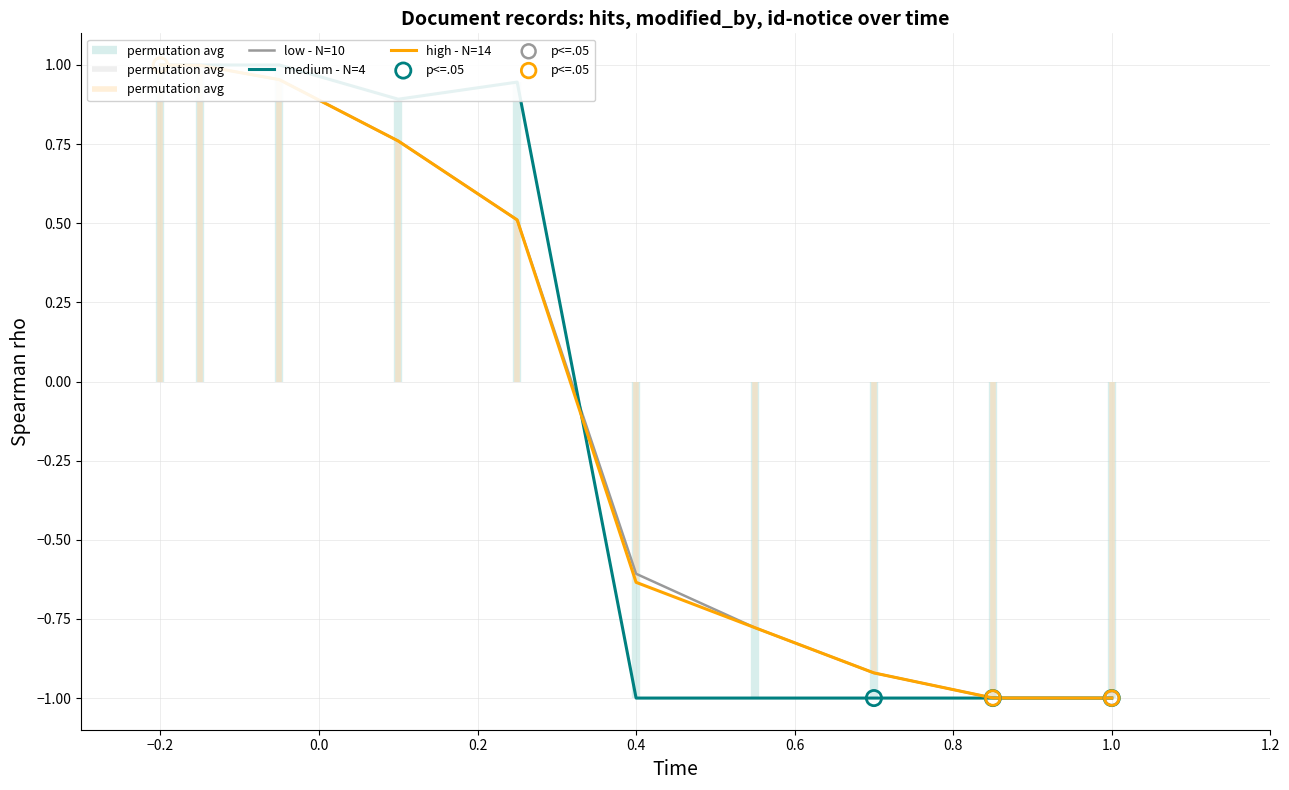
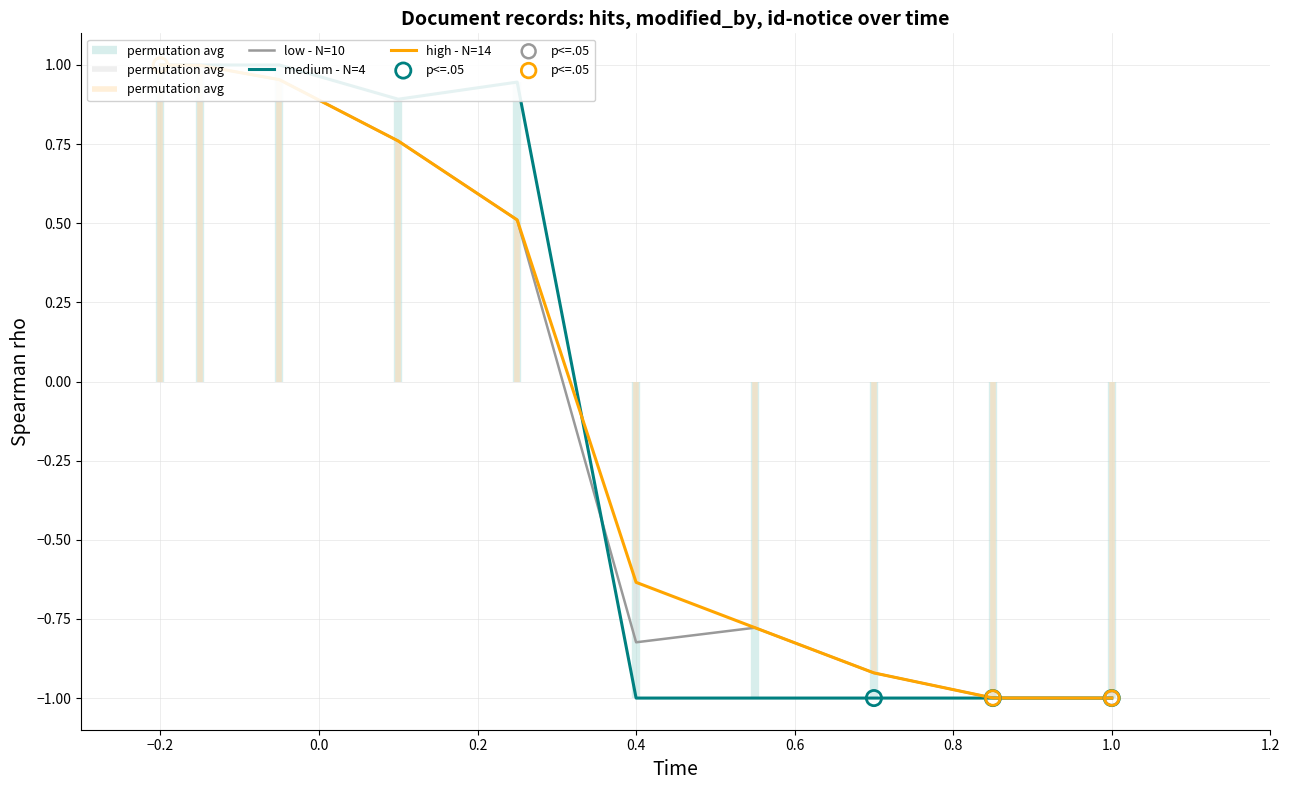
  {
    "low - N=10": {
-     "0.4": -0.61
+     "0.4": -0.82
    }
  }
